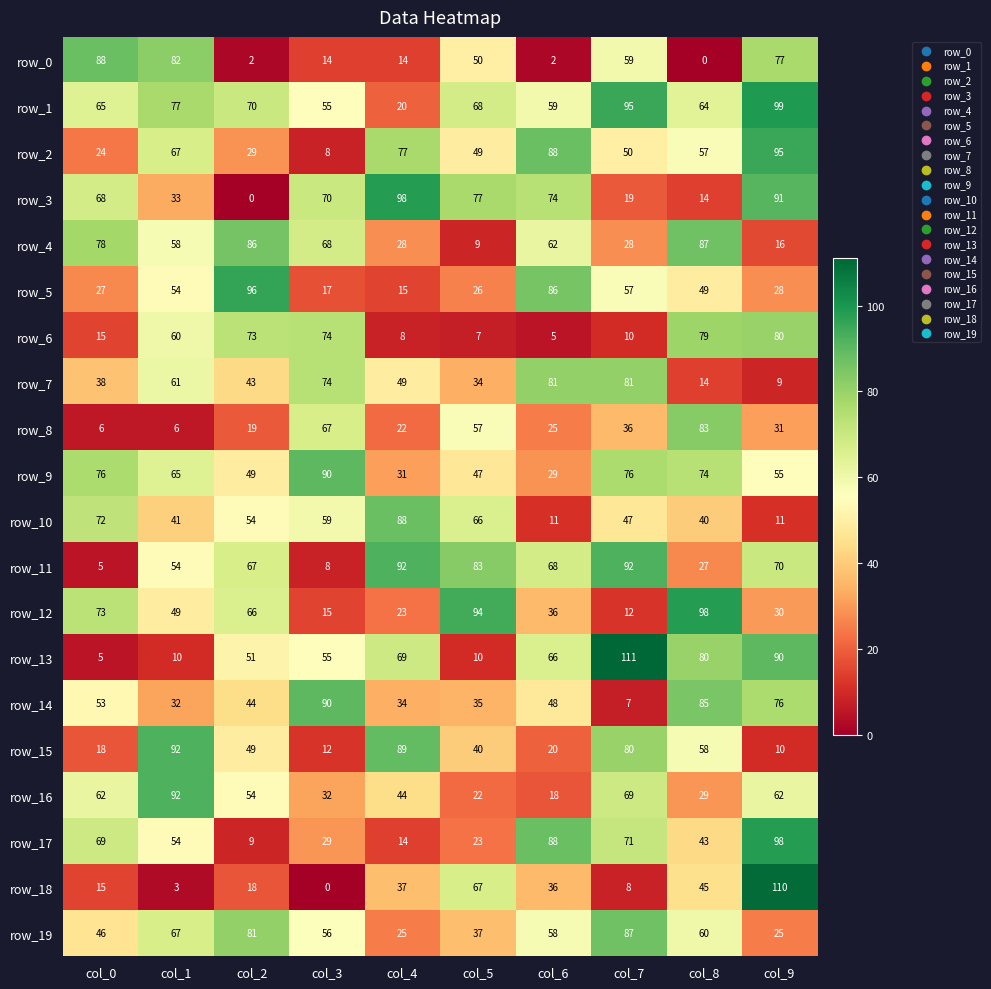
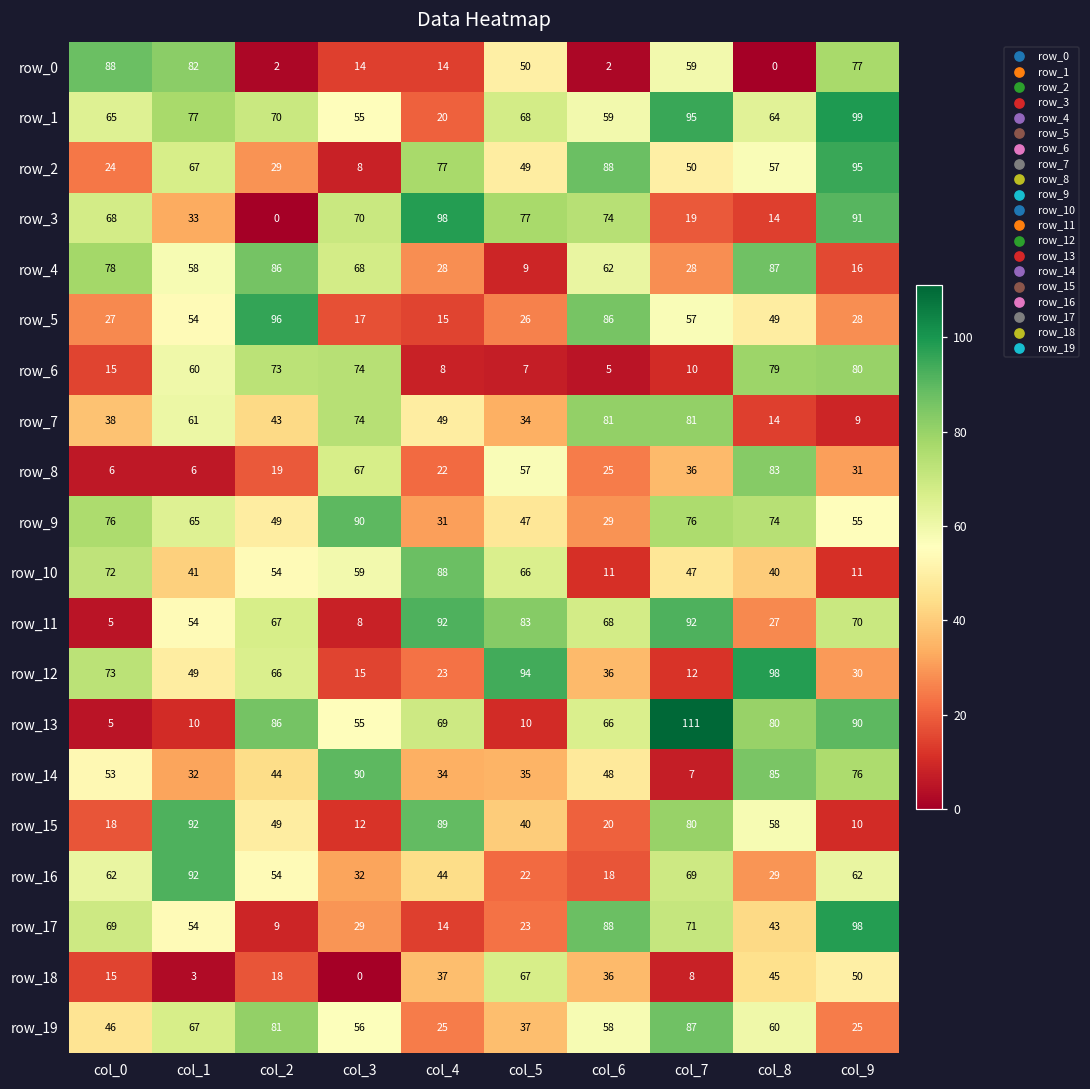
  {
    "row_0": {
      "col_0": 88,
      "col_1": 82,
      "col_2": 2,
      "col_3": 14,
      "col_4": 14,
      "col_5": 50,
      "col_6": 2,
      "col_7": 59,
      "col_8": 0,
      "col_9": 77
    },
    "row_1": {
      "col_0": 65,
      "col_1": 77,
      "col_2": 70,
      "col_3": 55,
      "col_4": 20,
      "col_5": 68,
      "col_6": 59,
      "col_7": 95,
      "col_8": 64,
      "col_9": 99
    },
    "row_2": {
      "col_0": 24,
      "col_1": 67,
      "col_2": 29,
      "col_3": 8,
      "col_4": 77,
      "col_5": 49,
      "col_6": 88,
      "col_7": 50,
      "col_8": 57,
      "col_9": 95
    },
    "row_3": {
      "col_0": 68,
      "col_1": 33,
      "col_2": 0,
      "col_3": 70,
      "col_4": 98,
      "col_5": 77,
      "col_6": 74,
      "col_7": 19,
      "col_8": 14,
      "col_9": 91
    },
    "row_4": {
      "col_0": 78,
      "col_1": 58,
      "col_2": 86,
      "col_3": 68,
      "col_4": 28,
      "col_5": 9,
      "col_6": 62,
      "col_7": 28,
      "col_8": 87,
      "col_9": 16
    },
    "row_5": {
      "col_0": 27,
      "col_1": 54,
      "col_2": 96,
      "col_3": 17,
      "col_4": 15,
      "col_5": 26,
      "col_6": 86,
      "col_7": 57,
      "col_8": 49,
      "col_9": 28
    },
    "row_6": {
      "col_0": 15,
      "col_1": 60,
      "col_2": 73,
      "col_3": 74,
      "col_4": 8,
      "col_5": 7,
      "col_6": 5,
      "col_7": 10,
      "col_8": 79,
      "col_9": 80
    },
    "row_7": {
      "col_0": 38,
      "col_1": 61,
      "col_2": 43,
      "col_3": 74,
      "col_4": 49,
      "col_5": 34,
      "col_6": 81,
      "col_7": 81,
      "col_8": 14,
      "col_9": 9
    },
    "row_8": {
      "col_0": 6,
      "col_1": 6,
      "col_2": 19,
      "col_3": 67,
      "col_4": 22,
      "col_5": 57,
      "col_6": 25,
      "col_7": 36,
      "col_8": 83,
      "col_9": 31
    },
    "row_9": {
      "col_0": 76,
      "col_1": 65,
      "col_2": 49,
      "col_3": 90,
      "col_4": 31,
      "col_5": 47,
      "col_6": 29,
      "col_7": 76,
      "col_8": 74,
      "col_9": 55
    },
    "row_10": {
      "col_0": 72,
      "col_1": 41,
      "col_2": 54,
      "col_3": 59,
      "col_4": 88,
      "col_5": 66,
      "col_6": 11,
      "col_7": 47,
      "col_8": 40,
      "col_9": 11
    },
    "row_11": {
      "col_0": 5,
      "col_1": 54,
      "col_2": 67,
      "col_3": 8,
      "col_4": 92,
      "col_5": 83,
      "col_6": 68,
      "col_7": 92,
      "col_8": 27,
      "col_9": 70
    },
    "row_12": {
      "col_0": 73,
      "col_1": 49,
      "col_2": 66,
      "col_3": 15,
      "col_4": 23,
      "col_5": 94,
      "col_6": 36,
      "col_7": 12,
      "col_8": 98,
      "col_9": 30
    },
    "row_13": {
      "col_0": 5,
      "col_1": 10,
-     "col_2": 51,
+     "col_2": 86,
      "col_3": 55,
      "col_4": 69,
      "col_5": 10,
      "col_6": 66,
      "col_7": 111,
      "col_8": 80,
      "col_9": 90
    },
    "row_14": {
      "col_0": 53,
      "col_1": 32,
      "col_2": 44,
      "col_3": 90,
      "col_4": 34,
      "col_5": 35,
      "col_6": 48,
      "col_7": 7,
      "col_8": 85,
      "col_9": 76
    },
    "row_15": {
      "col_0": 18,
      "col_1": 92,
      "col_2": 49,
      "col_3": 12,
      "col_4": 89,
      "col_5": 40,
      "col_6": 20,
      "col_7": 80,
      "col_8": 58,
      "col_9": 10
    },
    "row_16": {
      "col_0": 62,
      "col_1": 92,
      "col_2": 54,
      "col_3": 32,
      "col_4": 44,
      "col_5": 22,
      "col_6": 18,
      "col_7": 69,
      "col_8": 29,
      "col_9": 62
    },
    "row_17": {
      "col_0": 69,
      "col_1": 54,
      "col_2": 9,
      "col_3": 29,
      "col_4": 14,
      "col_5": 23,
      "col_6": 88,
      "col_7": 71,
      "col_8": 43,
      "col_9": 98
    },
    "row_18": {
      "col_0": 15,
      "col_1": 3,
      "col_2": 18,
      "col_3": 0,
      "col_4": 37,
      "col_5": 67,
      "col_6": 36,
      "col_7": 8,
      "col_8": 45,
-     "col_9": 110
+     "col_9": 50
    },
    "row_19": {
      "col_0": 46,
      "col_1": 67,
      "col_2": 81,
      "col_3": 56,
      "col_4": 25,
      "col_5": 37,
      "col_6": 58,
      "col_7": 87,
      "col_8": 60,
      "col_9": 25
    }
  }
